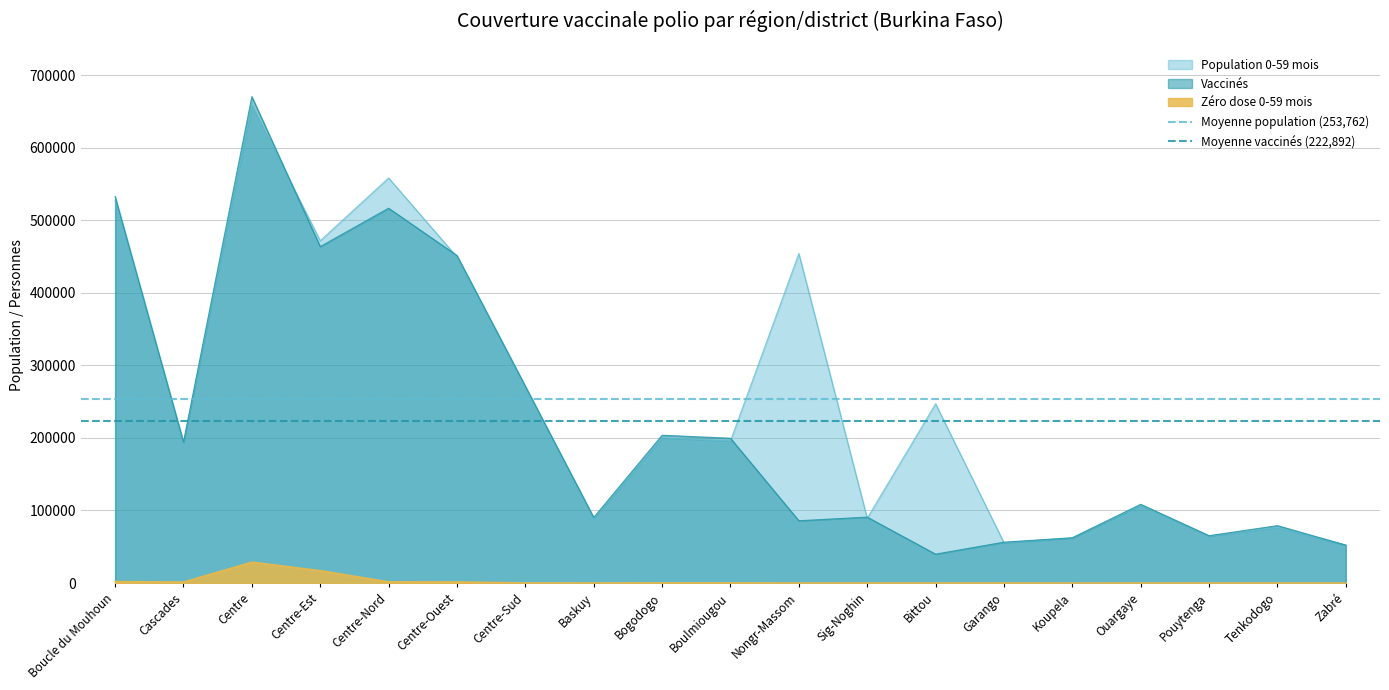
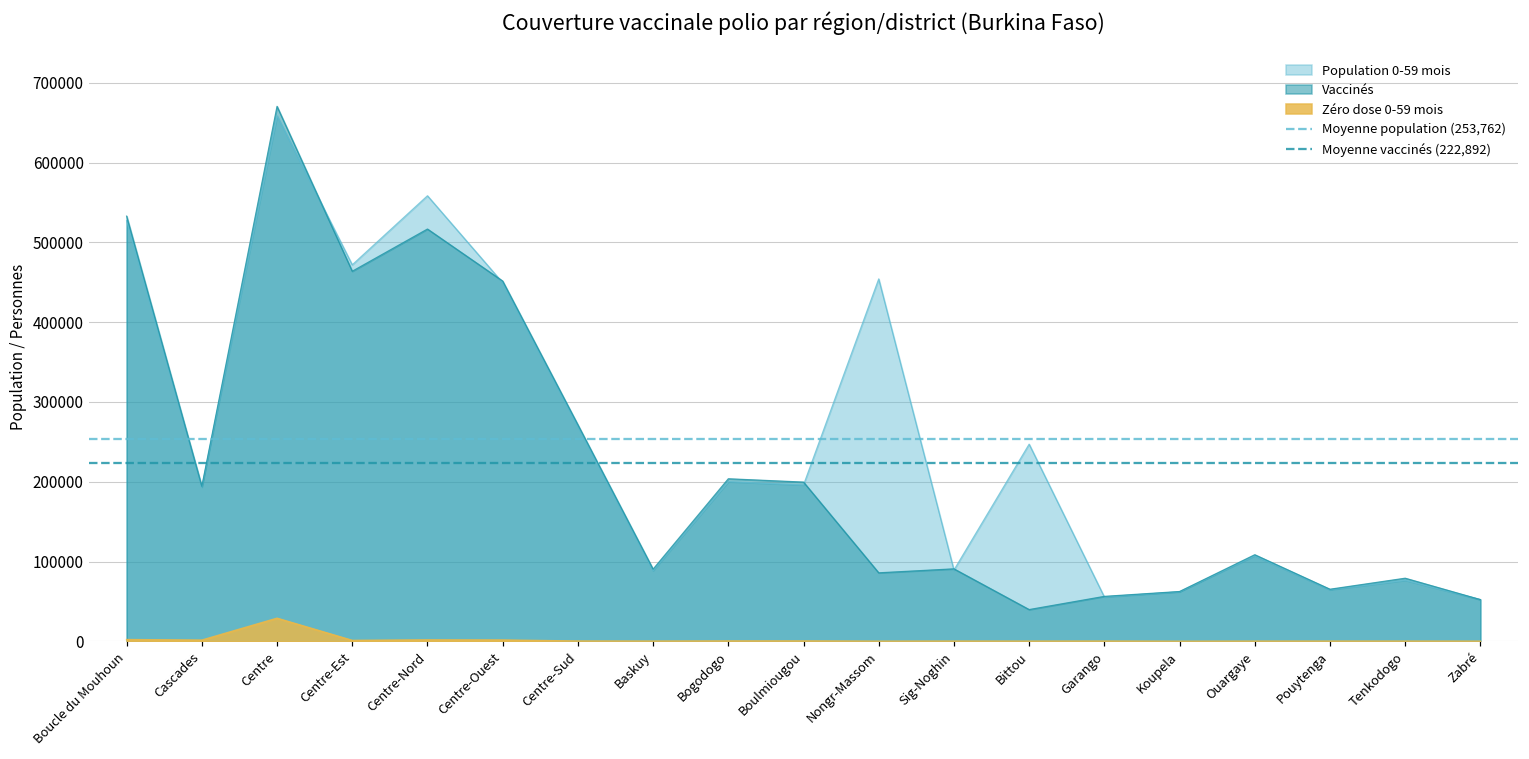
  {
    "Population 0-59 mois": {
      "Boucle du Mouhoun": 530000,
      "Centre": 660000,
      "Centre-Est": 470000,
      "Centre-Nord": 560000,
      "Bogodogo": 200000,
      "Boulmiougou": 200000,
      "Nongr-Massom": 450000,
      "Bittou": 250000
    },
    "Vaccinés": {
      "Boucle du Mouhoun": 530000,
      "Centre": 670000,
      "Centre-Est": 460000,
      "Centre-Nord": 520000,
      "Bogodogo": 200000,
      "Boulmiougou": 200000,
      "Nongr-Massom": 90000,
      "Bittou": 40000
    },
    "Zéro dose 0-59 mois": {
      "Boucle du Mouhoun": 0,
      "Cascades": 0,
      "Centre": 30000,
-     "Centre-Est": 20000,
+     "Centre-Est": 0,
      "Centre-Nord": 0,
      "Centre-Ouest": 0,
      "Centre-Sud": 0,
      "Baskuy": 0,
      "Bogodogo": 0,
      "Boulmiougou": 0,
      "Nongr-Massom": 0,
      "Sig-Noghin": 0,
      "Bittou": 0,
      "Garango": 0,
      "Koupela": 0,
      "Ouargaye": 0,
      "Pouytenga": 0,
      "Tenkodogo": 0,
      "Zabré": 0
    }
  }
